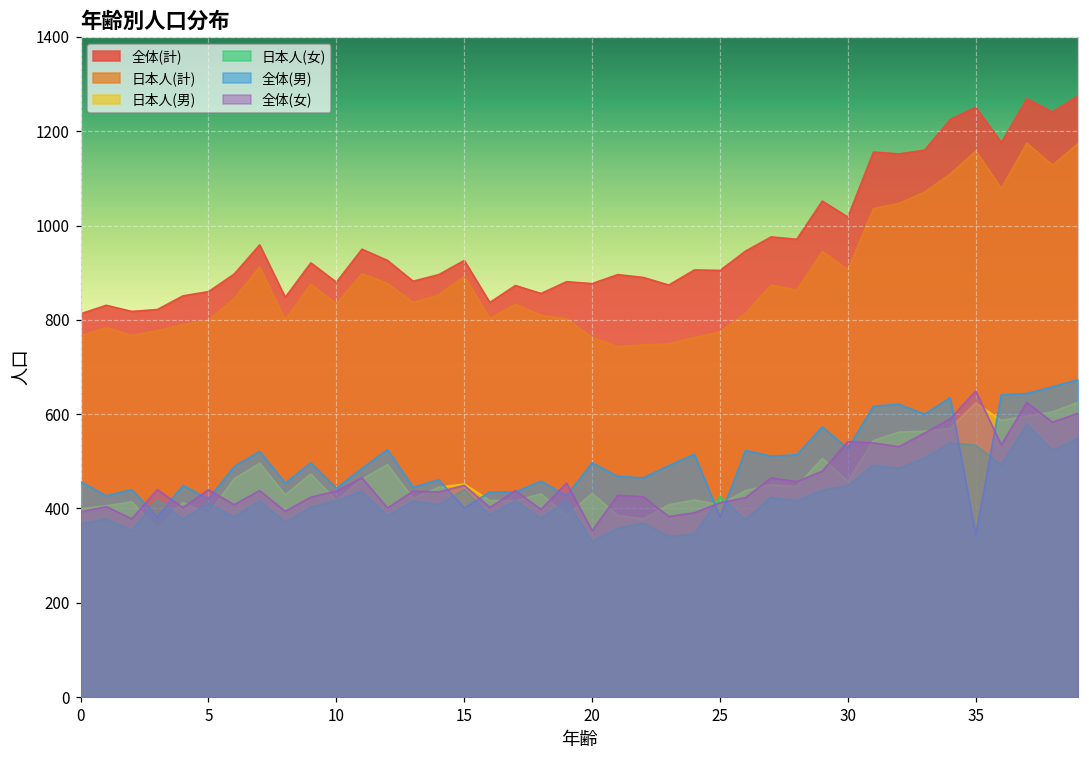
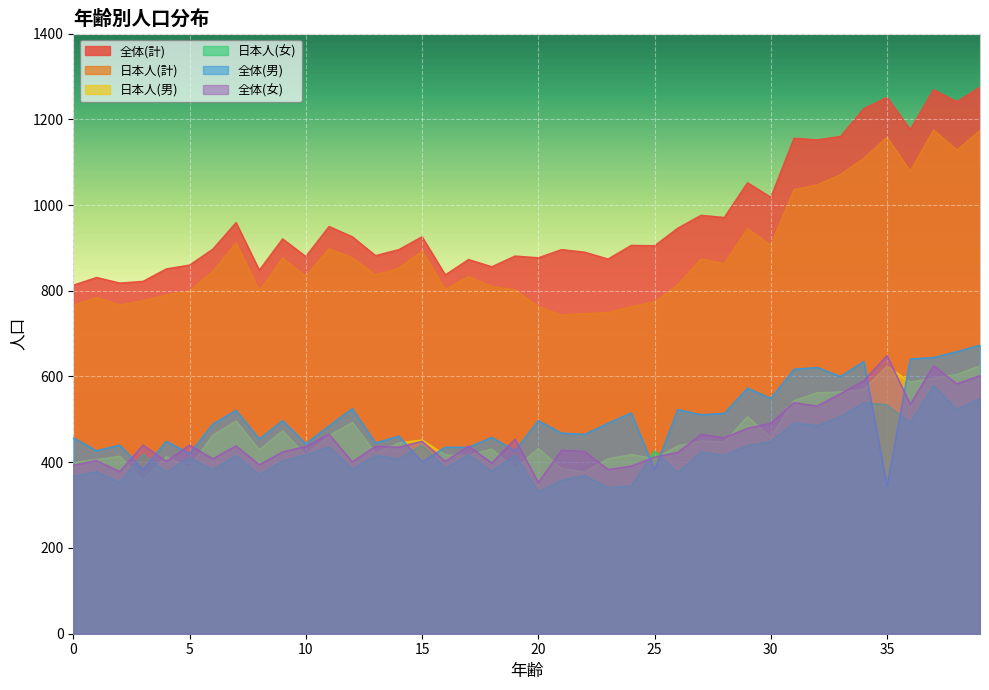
  {
    "日本人(女)": {
      "0": 370,
      "5": 410,
      "15": 440,
      "20": 330,
      "25": 430,
      "30": 450,
      "35": 530
    },
    "全体(男)": {
      "0": 460,
      "5": 420,
      "10": 440,
      "15": 400,
      "20": 500,
      "25": 380,
-     "30": 530,
+     "30": 550,
      "35": 340
    },
    "全体(女)": {
      "5": 440,
      "10": 440,
      "20": 350,
-     "30": 540,
+     "30": 490,
      "35": 650
    }
  }
